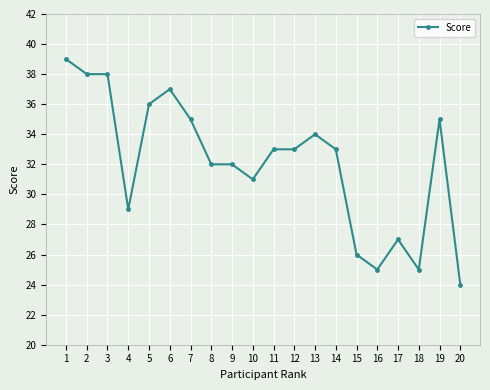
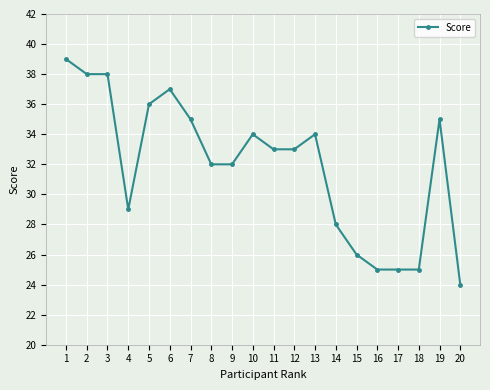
  {
    "1": 39,
    "2": 38,
    "3": 38,
    "4": 29,
    "5": 36,
    "6": 37,
    "7": 35,
    "8": 32,
    "9": 32,
-   "10": 31,
+   "10": 34,
    "11": 33,
    "12": 33,
    "13": 34,
-   "14": 33,
+   "14": 28,
    "15": 26,
    "16": 25,
-   "17": 27,
+   "17": 25,
    "18": 25,
    "19": 35,
    "20": 24
  }
